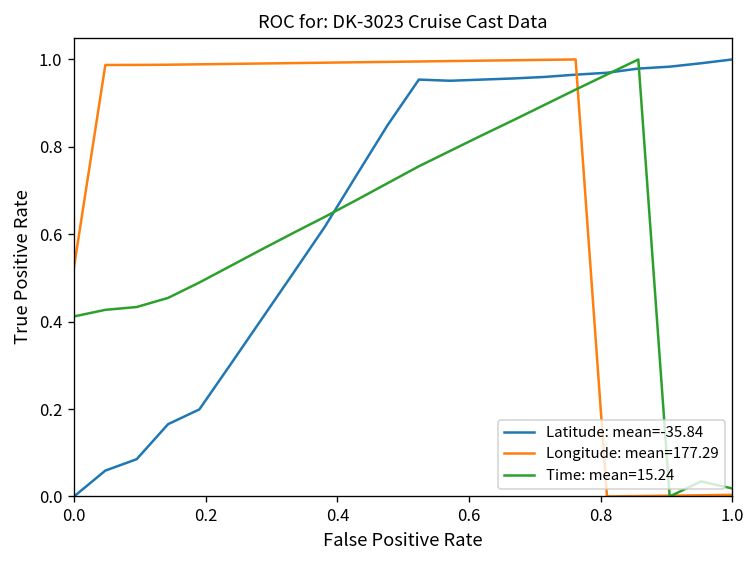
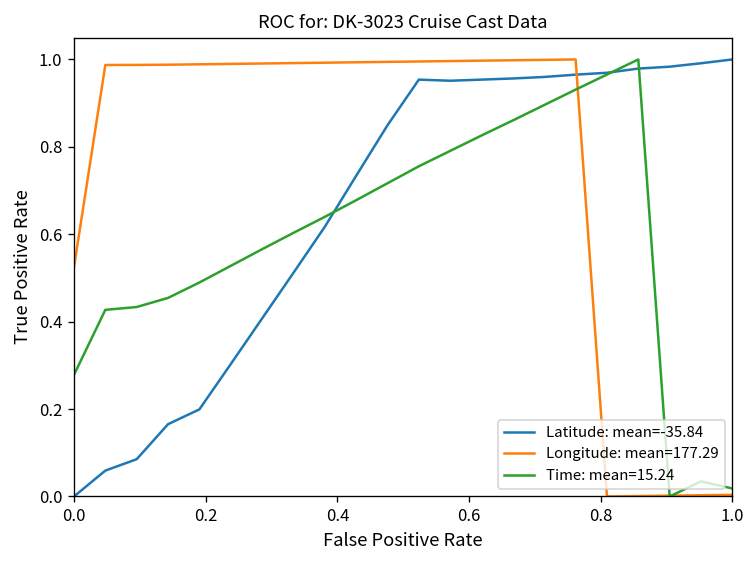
  {
    "Latitude: mean=-35.84": {
      "0.0": 0.00,
      "1.0": 1.00
    },
    "Longitude: mean=177.29": {
      "0.0": 0.52,
      "1.0": 0.00
    },
    "Time: mean=15.24": {
-     "0.0": 0.41,
+     "0.0": 0.28,
      "1.0": 0.02
    }
  }
